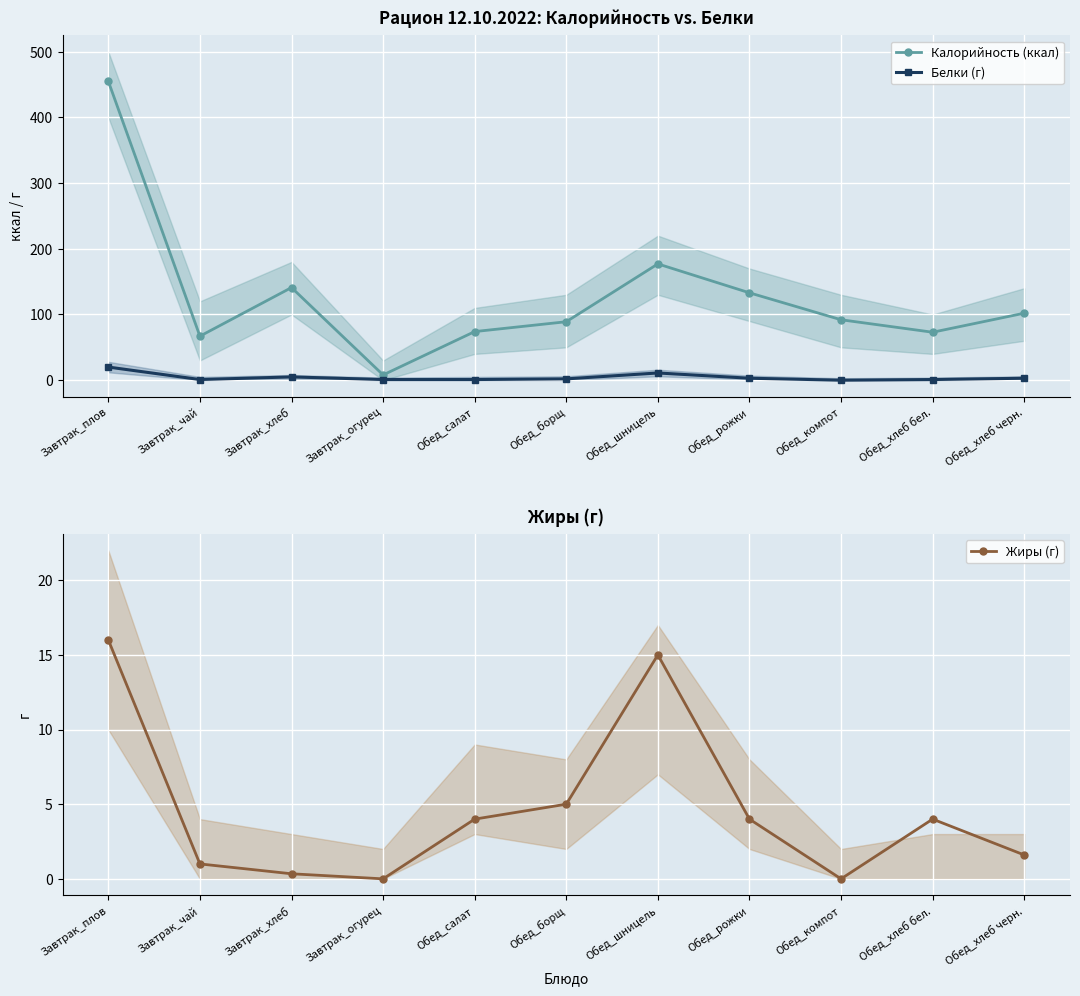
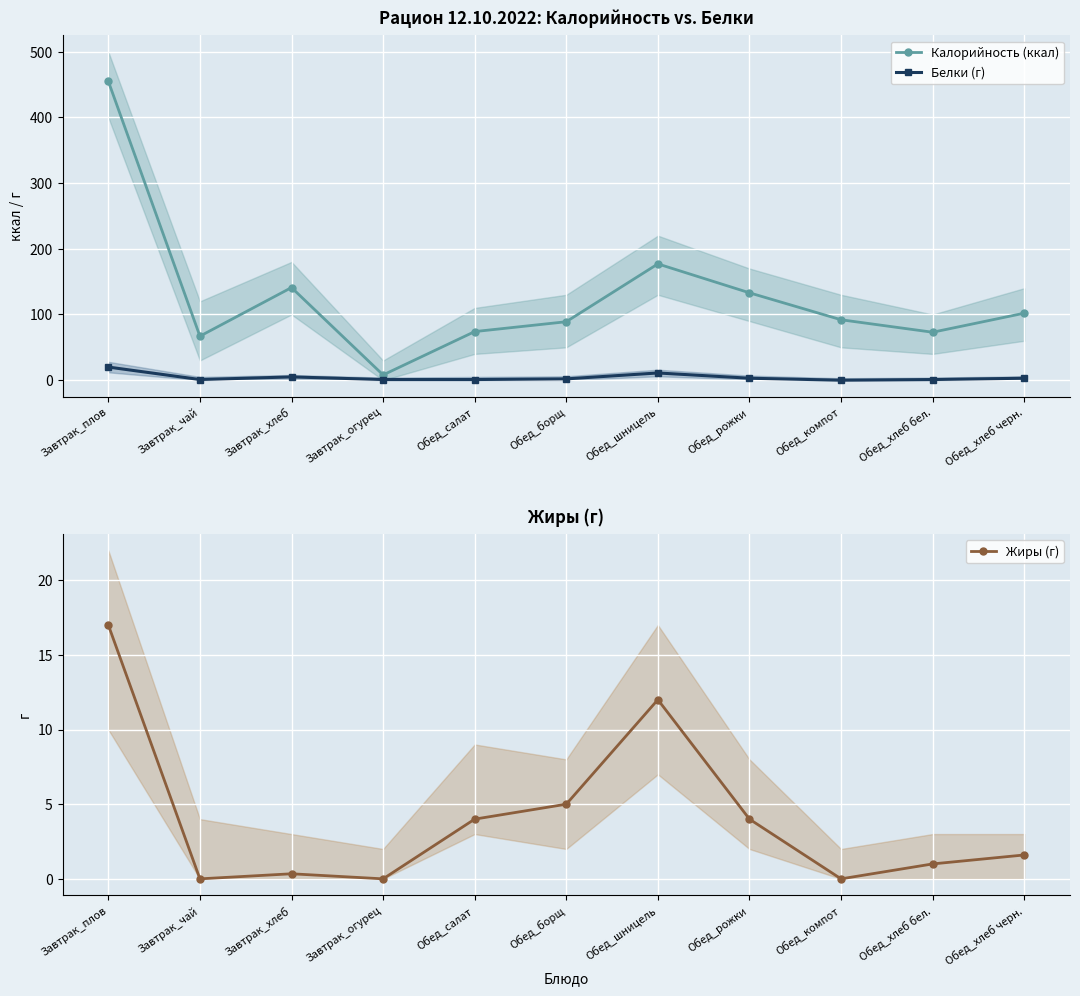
  {
    "Жиры (г)": {
      "Жиры (г)": {
-       "Завтрак_плов": 16,
-       "Завтрак_чай": 1,
+       "Завтрак_плов": 17,
+       "Завтрак_чай": 0,
        "Завтрак_хлеб": 0.3,
        "Завтрак_огурец": 0,
        "Обед_салат": 4,
        "Обед_борщ": 5,
-       "Обед_шницель": 15,
+       "Обед_шницель": 12,
        "Обед_рожки": 4,
        "Обед_компот": 0,
-       "Обед_хлеб бел.": 4,
+       "Обед_хлеб бел.": 1,
        "Обед_хлеб черн.": 1.6
      }
    }
  }
